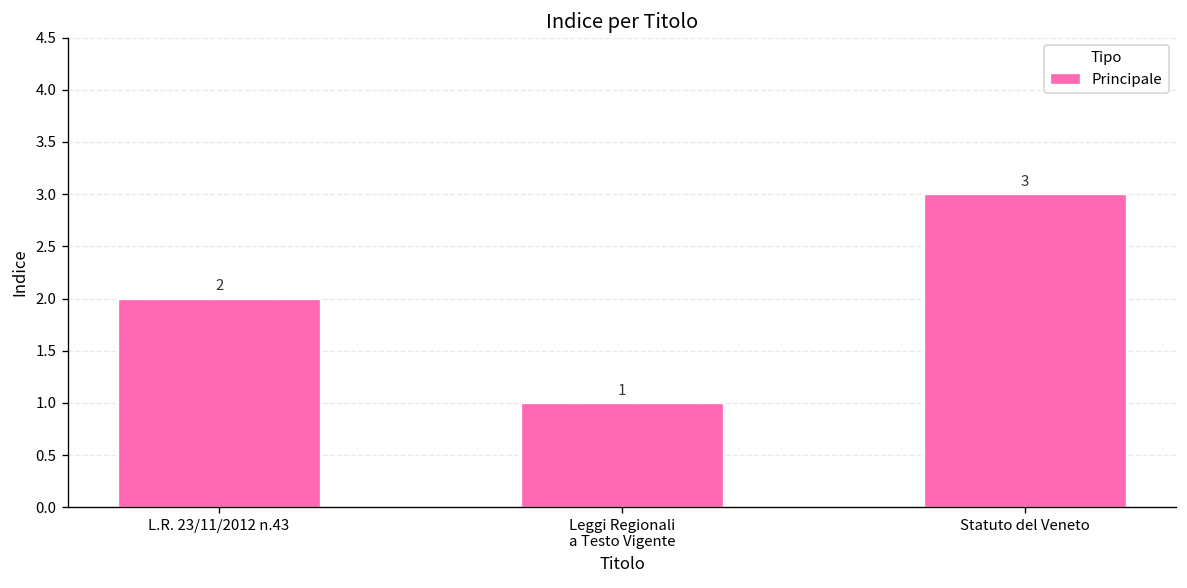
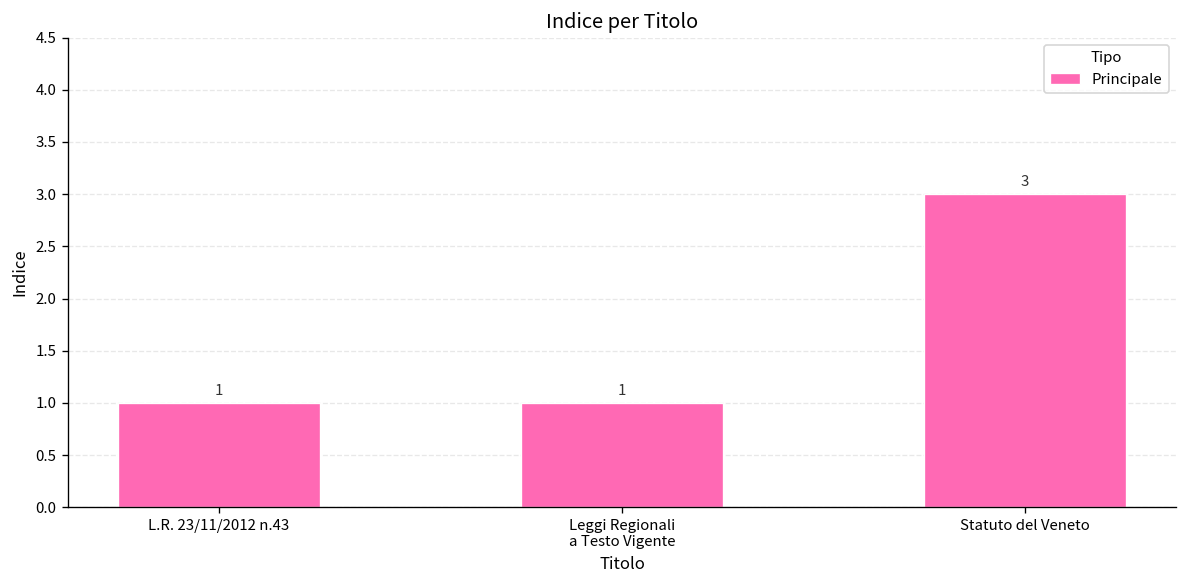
  {
-   "L.R. 23/11/2012 n.43": 2,
+   "L.R. 23/11/2012 n.43": 1,
    "Leggi Regionali a Testo Vigente": 1,
    "Statuto del Veneto": 3
  }
